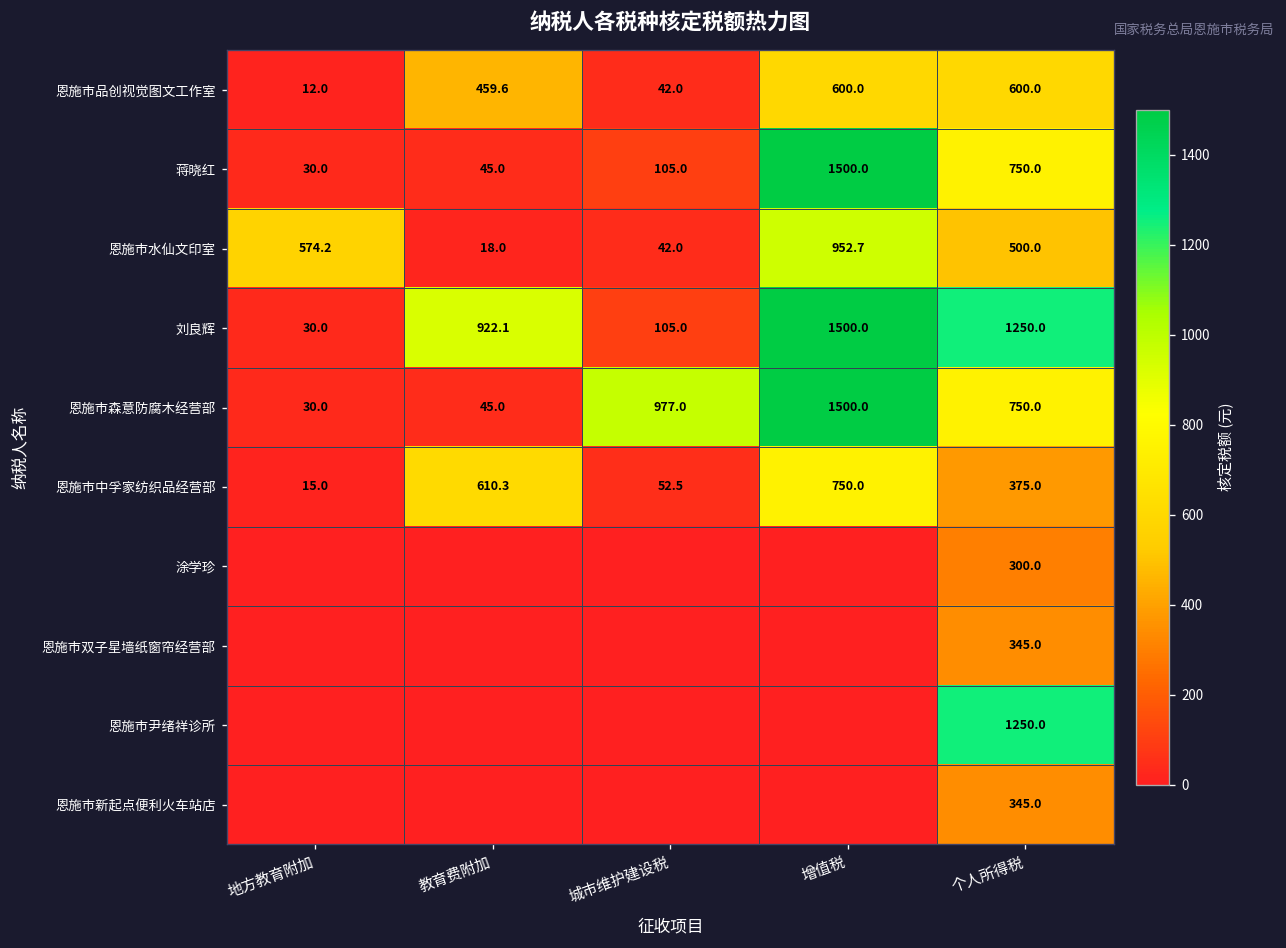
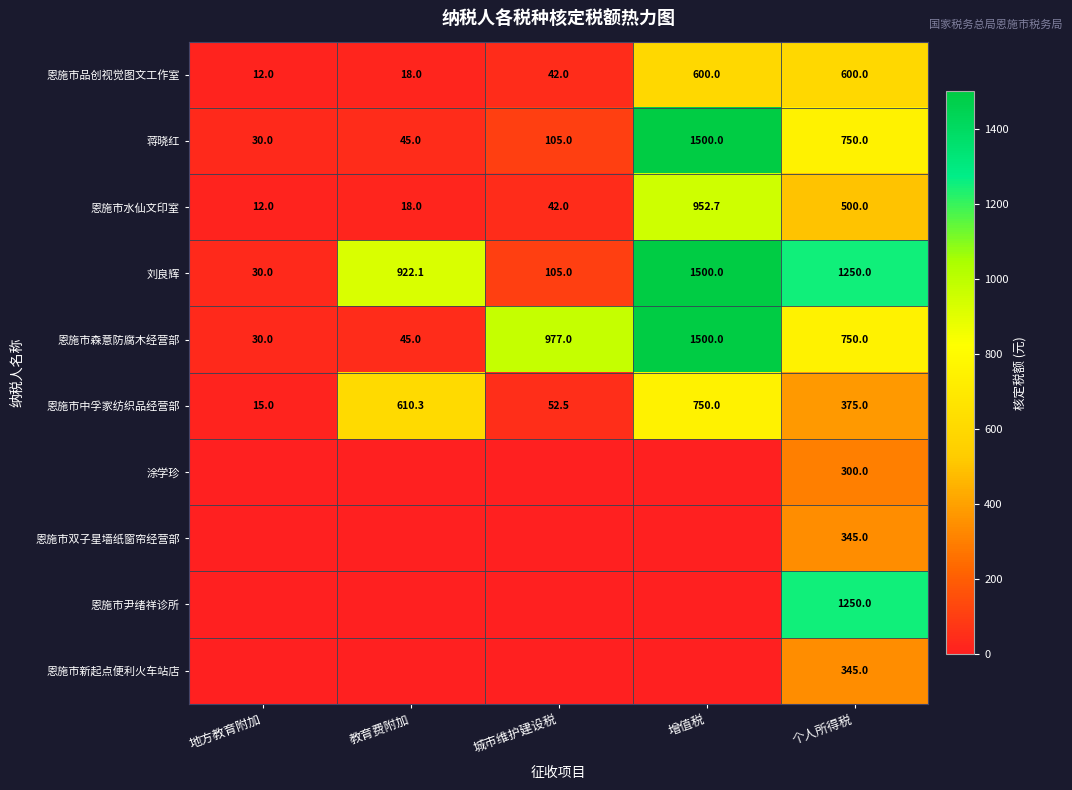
  {
    "恩施市品创视觉图文工作室": {
      "地方教育附加": 12.0,
-     "教育费附加": 459.6,
+     "教育费附加": 18.0,
      "城市维护建设税": 42.0,
      "增值税": 600.0,
      "个人所得税": 600.0
    },
    "蒋晓红": {
      "地方教育附加": 30.0,
      "教育费附加": 45.0,
      "城市维护建设税": 105.0,
      "增值税": 1500.0,
      "个人所得税": 750.0
    },
    "恩施市水仙文印室": {
-     "地方教育附加": 574.2,
+     "地方教育附加": 12.0,
      "教育费附加": 18.0,
      "城市维护建设税": 42.0,
      "增值税": 952.7,
      "个人所得税": 500.0
    },
    "刘良辉": {
      "地方教育附加": 30.0,
      "教育费附加": 922.1,
      "城市维护建设税": 105.0,
      "增值税": 1500.0,
      "个人所得税": 1250.0
    },
    "恩施市森意防腐木经营部": {
      "地方教育附加": 30.0,
      "教育费附加": 45.0,
      "城市维护建设税": 977.0,
      "增值税": 1500.0,
      "个人所得税": 750.0
    },
    "恩施市中孚家纺织品经营部": {
      "地方教育附加": 15.0,
      "教育费附加": 610.3,
      "城市维护建设税": 52.5,
      "增值税": 750.0,
      "个人所得税": 375.0
    },
    "涂学珍": {
      "个人所得税": 300.0
    },
    "恩施市双子星墙纸窗帘经营部": {
      "个人所得税": 345.0
    },
    "恩施市尹绪祥诊所": {
      "个人所得税": 1250.0
    },
    "恩施市新起点便利火车站店": {
      "个人所得税": 345.0
    }
  }
